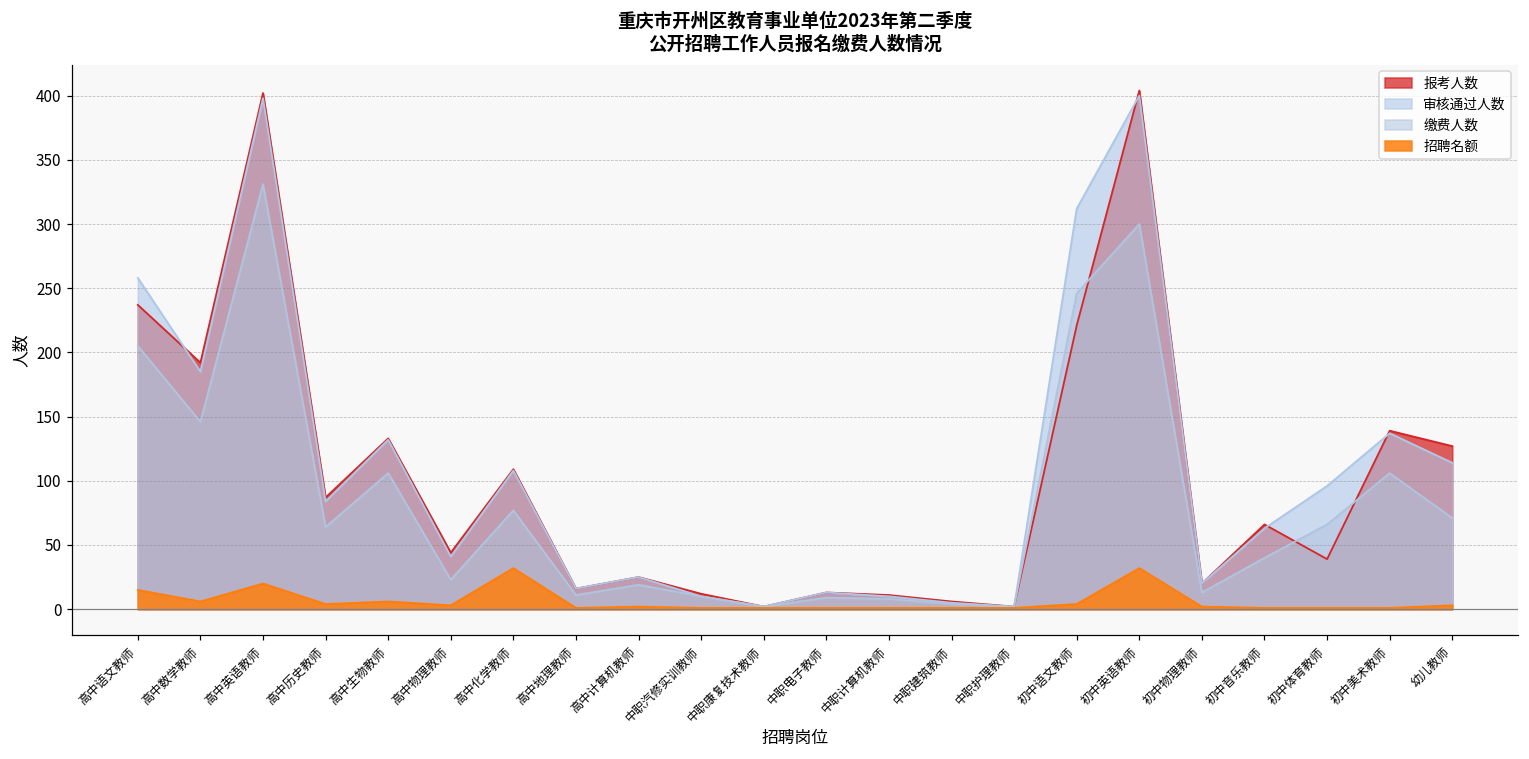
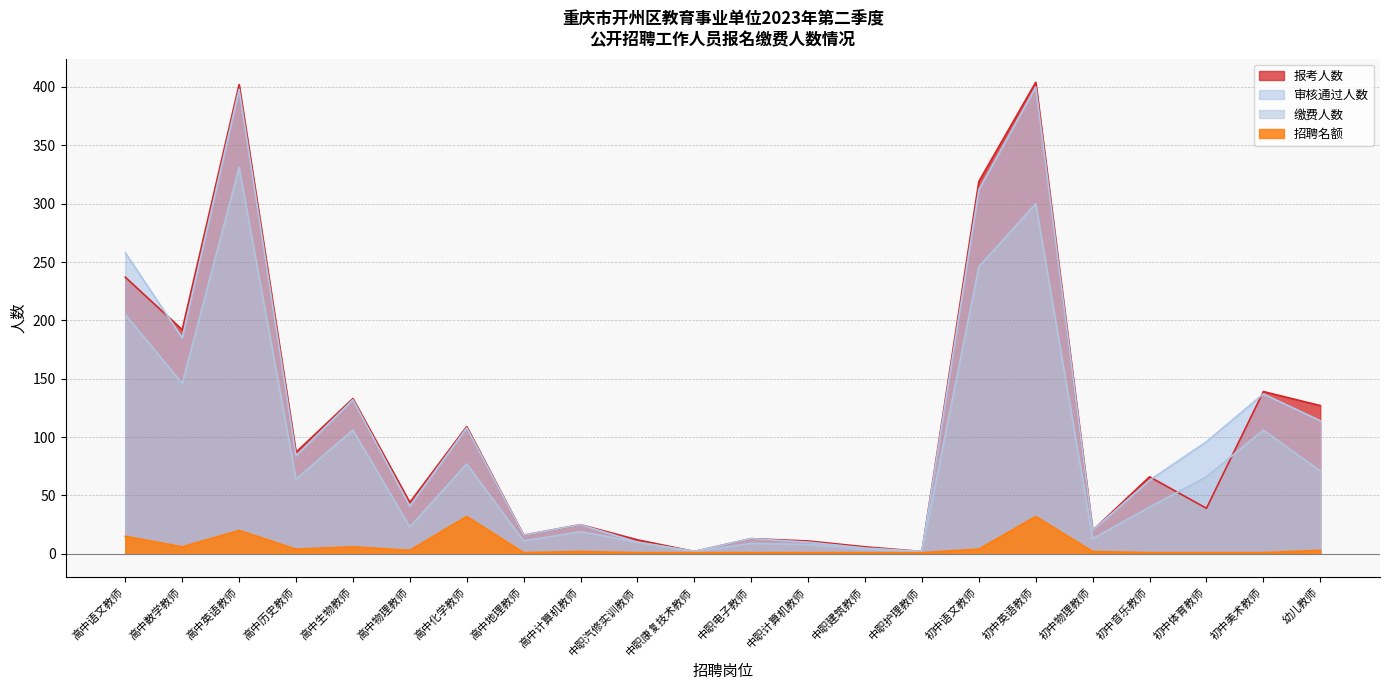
  {
    "报考人数": {
      "高中语文教师": 237,
      "高中数学教师": 192,
      "高中英语教师": 402,
      "高中历史教师": 87,
      "高中物理教师": 44,
-     "初中语文教师": 221,
+     "初中语文教师": 319,
      "初中英语教师": 404,
      "初中音乐教师": 66,
      "初中体育教师": 39,
      "幼儿教师": 127
    },
    "招聘名额": {
      "高中语文教师": 15,
      "高中数学教师": 6,
      "高中英语教师": 20,
      "高中历史教师": 4,
      "高中生物教师": 6,
      "高中物理教师": 3,
      "高中化学教师": 32,
      "高中地理教师": 1,
      "高中计算机教师": 2,
      "中职汽修实训教师": 1,
      "中职电子教师": 1,
      "中职计算机教师": 1,
      "中职建筑教师": 1,
      "初中语文教师": 4,
      "初中英语教师": 32,
      "初中物理教师": 2,
      "初中音乐教师": 1,
      "初中体育教师": 1,
      "初中美术教师": 1,
      "幼儿教师": 3
    }
  }
